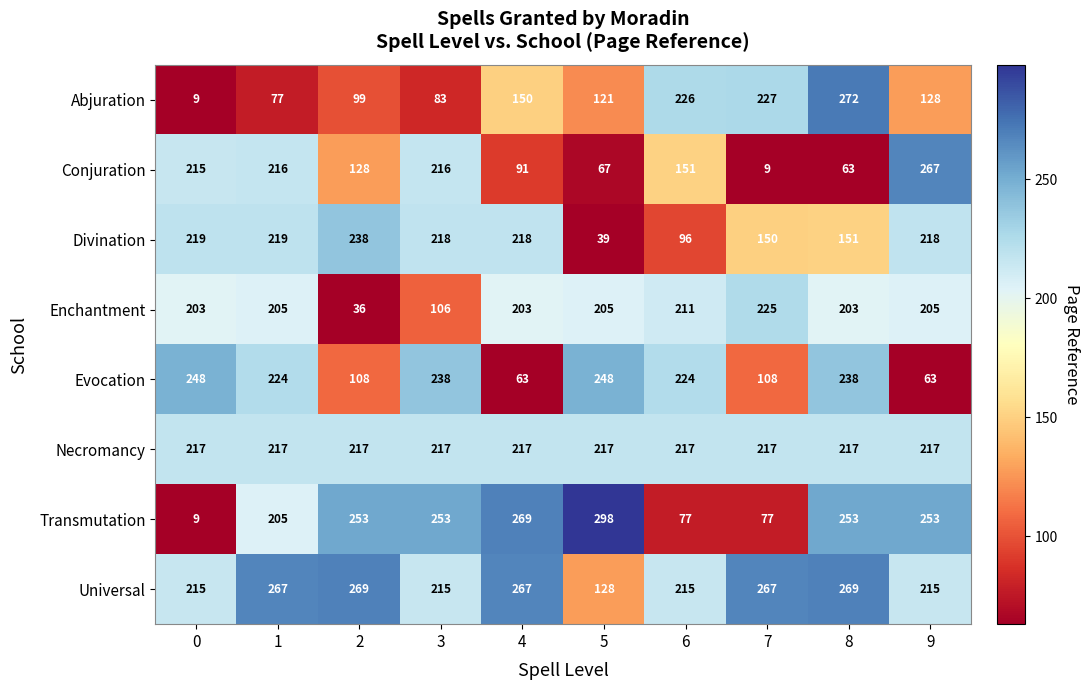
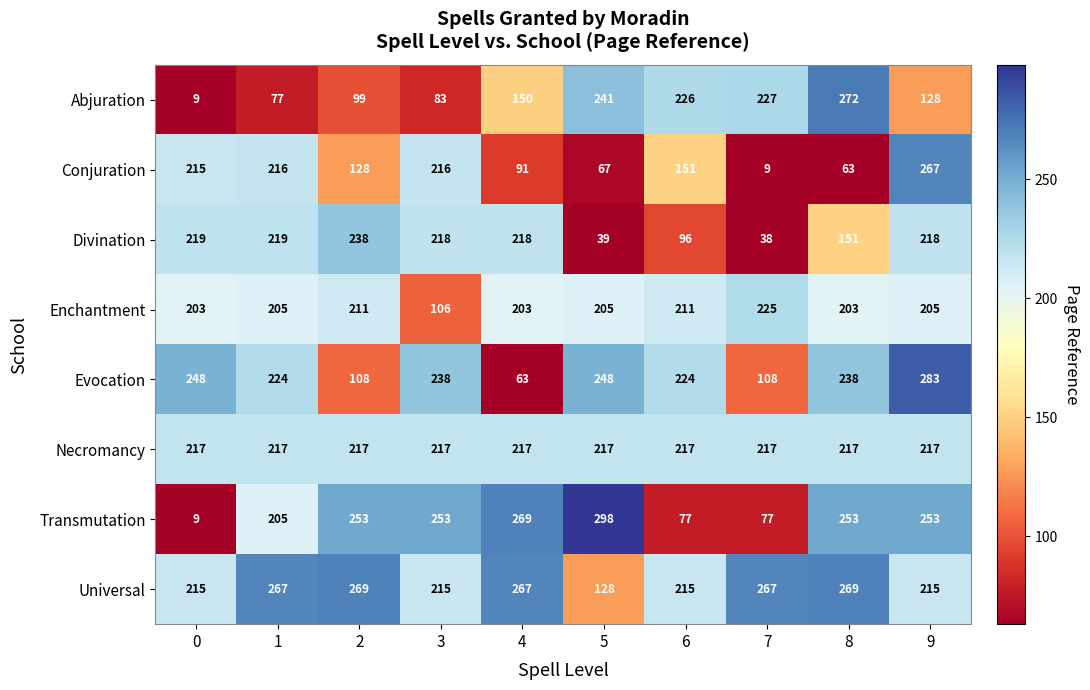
  {
    "Abjuration": {
      "0": 9,
      "1": 77,
      "2": 99,
      "3": 83,
      "4": 150,
-     "5": 121,
+     "5": 241,
      "6": 226,
      "7": 227,
      "8": 272,
      "9": 128
    },
    "Conjuration": {
      "0": 215,
      "1": 216,
      "2": 128,
      "3": 216,
      "4": 91,
      "5": 67,
      "6": 151,
      "7": 9,
      "8": 63,
      "9": 267
    },
    "Divination": {
      "0": 219,
      "1": 219,
      "2": 238,
      "3": 218,
      "4": 218,
      "5": 39,
      "6": 96,
-     "7": 150,
+     "7": 38,
      "8": 151,
      "9": 218
    },
    "Enchantment": {
      "0": 203,
      "1": 205,
-     "2": 36,
+     "2": 211,
      "3": 106,
      "4": 203,
      "5": 205,
      "6": 211,
      "7": 225,
      "8": 203,
      "9": 205
    },
    "Evocation": {
      "0": 248,
      "1": 224,
      "2": 108,
      "3": 238,
      "4": 63,
      "5": 248,
      "6": 224,
      "7": 108,
      "8": 238,
-     "9": 63
+     "9": 283
    },
    "Necromancy": {
      "0": 217,
      "1": 217,
      "2": 217,
      "3": 217,
      "4": 217,
      "5": 217,
      "6": 217,
      "7": 217,
      "8": 217,
      "9": 217
    },
    "Transmutation": {
      "0": 9,
      "1": 205,
      "2": 253,
      "3": 253,
      "4": 269,
      "5": 298,
      "6": 77,
      "7": 77,
      "8": 253,
      "9": 253
    },
    "Universal": {
      "0": 215,
      "1": 267,
      "2": 269,
      "3": 215,
      "4": 267,
      "5": 128,
      "6": 215,
      "7": 267,
      "8": 269,
      "9": 215
    }
  }
